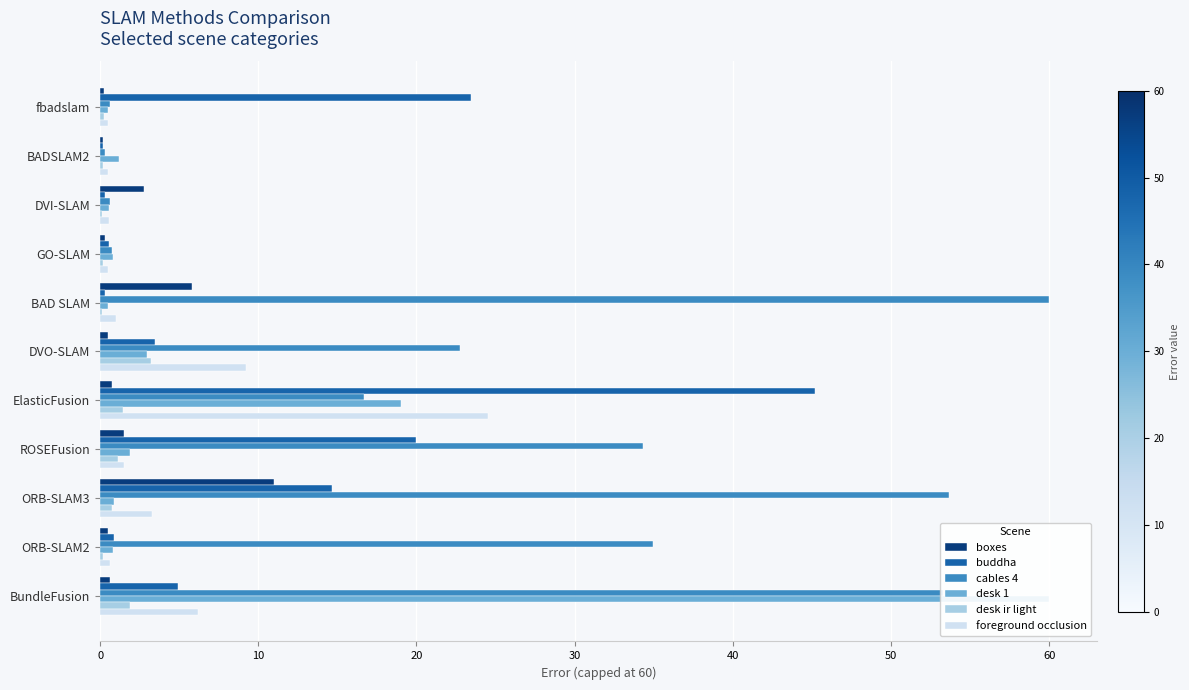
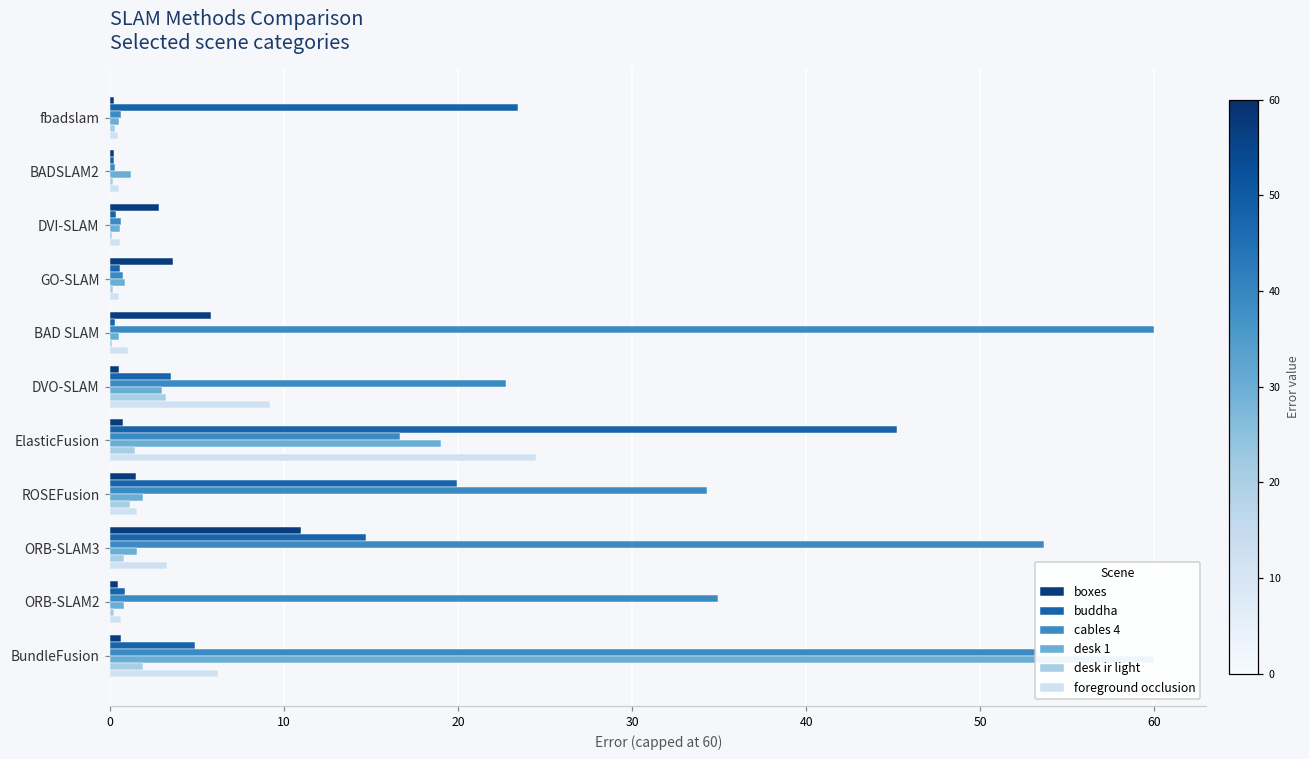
  {
    "boxes": {
      "fbadslam": 0.3,
      "BADSLAM2": 0.2,
      "DVI-SLAM": 2.8,
-     "GO-SLAM": 0.3,
+     "GO-SLAM": 3.6,
      "BAD SLAM": 5.8,
      "DVO-SLAM": 0.5,
      "ElasticFusion": 0.8,
      "ROSEFusion": 1.5,
      "ORB-SLAM3": 11.0,
      "ORB-SLAM2": 0.5,
      "BundleFusion": 0.7
    },
    "desk 1": {
      "fbadslam": 0.5,
      "BADSLAM2": 1.2,
      "DVI-SLAM": 0.6,
      "GO-SLAM": 0.8,
      "BAD SLAM": 0.5,
      "DVO-SLAM": 3.0,
      "ElasticFusion": 19.0,
      "ROSEFusion": 1.9,
-     "ORB-SLAM3": 0.9,
+     "ORB-SLAM3": 1.6,
      "ORB-SLAM2": 0.8
    }
  }
